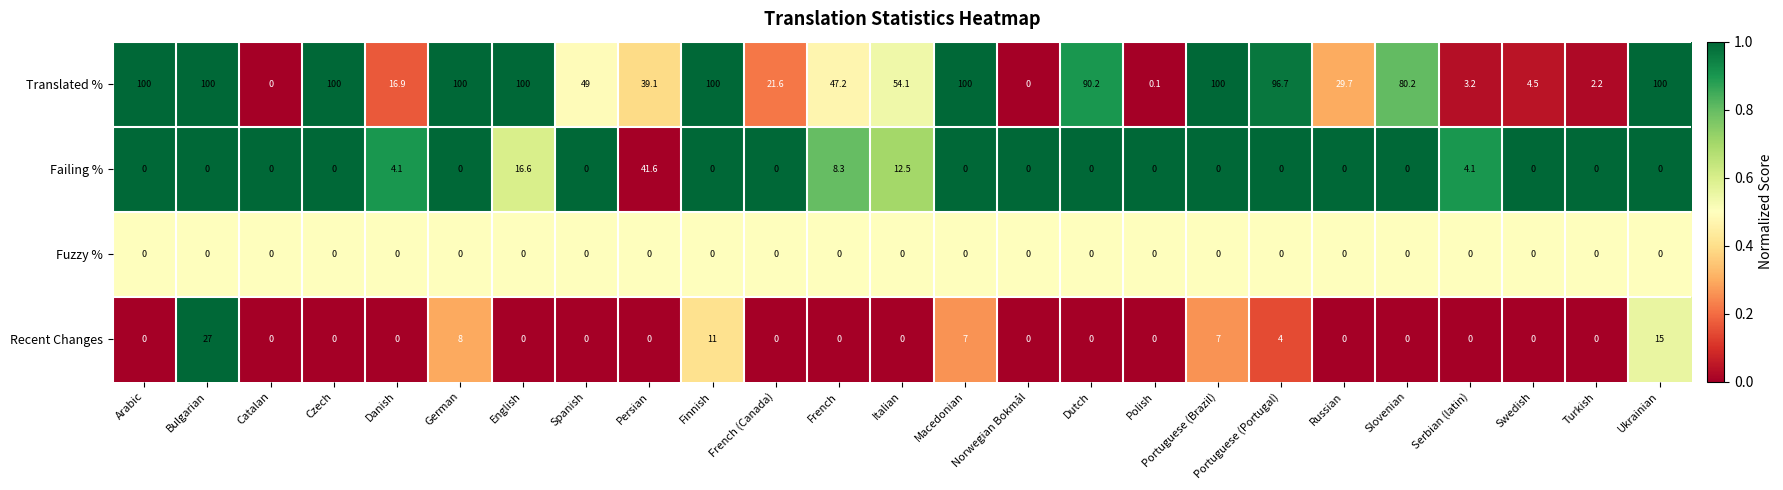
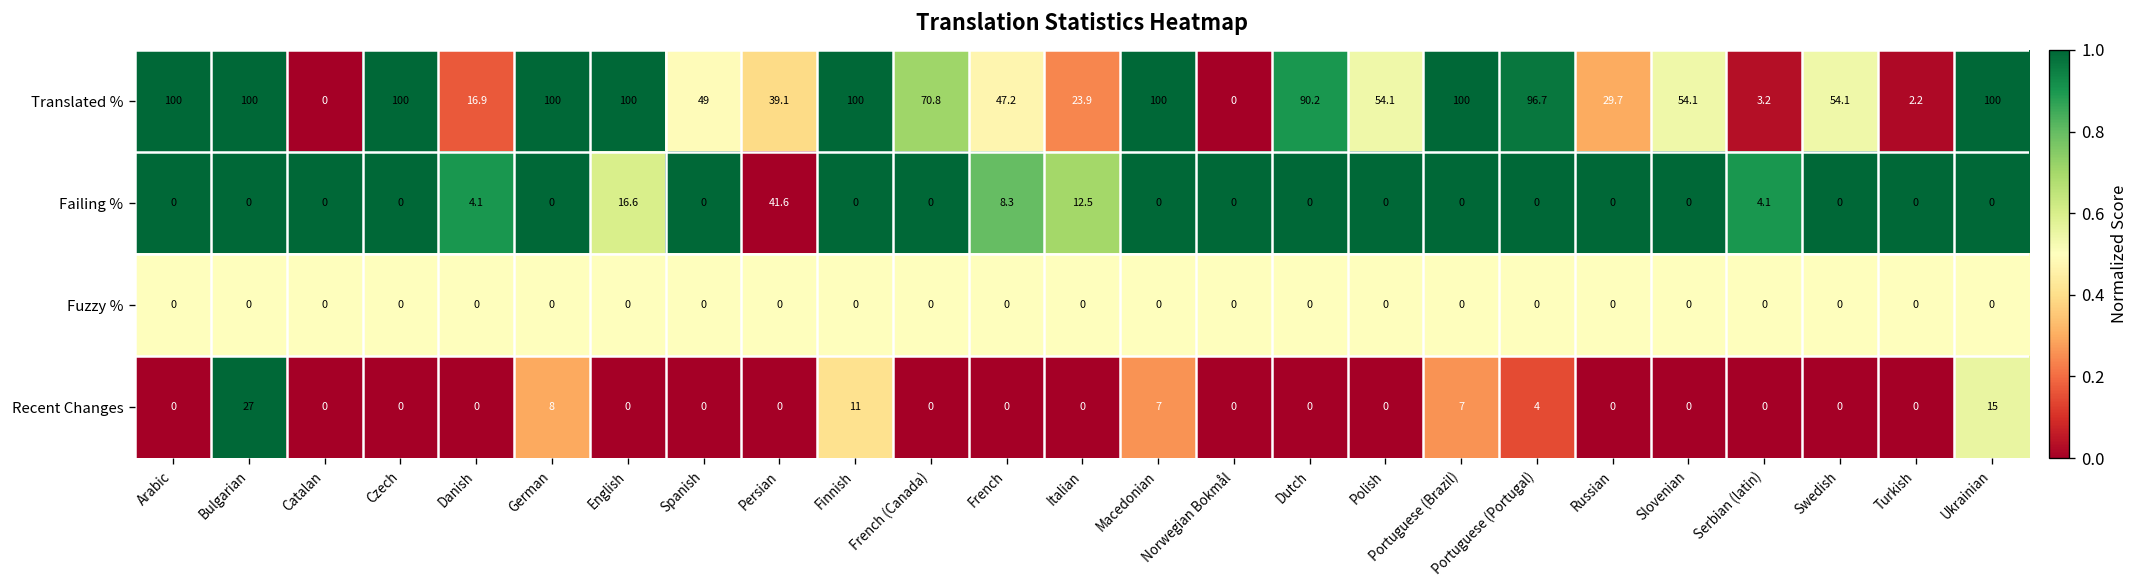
  {
    "Translated %": {
      "Arabic": 100,
      "Bulgarian": 100,
      "Catalan": 0,
      "Czech": 100,
      "Danish": 16.9,
      "German": 100,
      "English": 100,
      "Spanish": 49,
      "Persian": 39.1,
      "Finnish": 100,
-     "French (Canada)": 21.6,
+     "French (Canada)": 70.8,
      "French": 47.2,
-     "Italian": 54.1,
+     "Italian": 23.9,
      "Macedonian": 100,
      "Norwegian Bokmål": 0,
      "Dutch": 90.2,
-     "Polish": 0.1,
+     "Polish": 54.1,
      "Portuguese (Brazil)": 100,
      "Portuguese (Portugal)": 96.7,
      "Russian": 29.7,
-     "Slovenian": 80.2,
+     "Slovenian": 54.1,
      "Serbian (latin)": 3.2,
-     "Swedish": 4.5,
+     "Swedish": 54.1,
      "Turkish": 2.2,
      "Ukrainian": 100
    },
    "Failing %": {
      "Arabic": 0,
      "Bulgarian": 0,
      "Catalan": 0,
      "Czech": 0,
      "Danish": 4.1,
      "German": 0,
      "English": 16.6,
      "Spanish": 0,
      "Persian": 41.6,
      "Finnish": 0,
      "French (Canada)": 0,
      "French": 8.3,
      "Italian": 12.5,
      "Macedonian": 0,
      "Norwegian Bokmål": 0,
      "Dutch": 0,
      "Polish": 0,
      "Portuguese (Brazil)": 0,
      "Portuguese (Portugal)": 0,
      "Russian": 0,
      "Slovenian": 0,
      "Serbian (latin)": 4.1,
      "Swedish": 0,
      "Turkish": 0,
      "Ukrainian": 0
    },
    "Fuzzy %": {
      "Arabic": 0,
      "Bulgarian": 0,
      "Catalan": 0,
      "Czech": 0,
      "Danish": 0,
      "German": 0,
      "English": 0,
      "Spanish": 0,
      "Persian": 0,
      "Finnish": 0,
      "French (Canada)": 0,
      "French": 0,
      "Italian": 0,
      "Macedonian": 0,
      "Norwegian Bokmål": 0,
      "Dutch": 0,
      "Polish": 0,
      "Portuguese (Brazil)": 0,
      "Portuguese (Portugal)": 0,
      "Russian": 0,
      "Slovenian": 0,
      "Serbian (latin)": 0,
      "Swedish": 0,
      "Turkish": 0,
      "Ukrainian": 0
    },
    "Recent Changes": {
      "Arabic": 0,
      "Bulgarian": 27,
      "Catalan": 0,
      "Czech": 0,
      "Danish": 0,
      "German": 8,
      "English": 0,
      "Spanish": 0,
      "Persian": 0,
      "Finnish": 11,
      "French (Canada)": 0,
      "French": 0,
      "Italian": 0,
      "Macedonian": 7,
      "Norwegian Bokmål": 0,
      "Dutch": 0,
      "Polish": 0,
      "Portuguese (Brazil)": 7,
      "Portuguese (Portugal)": 4,
      "Russian": 0,
      "Slovenian": 0,
      "Serbian (latin)": 0,
      "Swedish": 0,
      "Turkish": 0,
      "Ukrainian": 15
    }
  }
